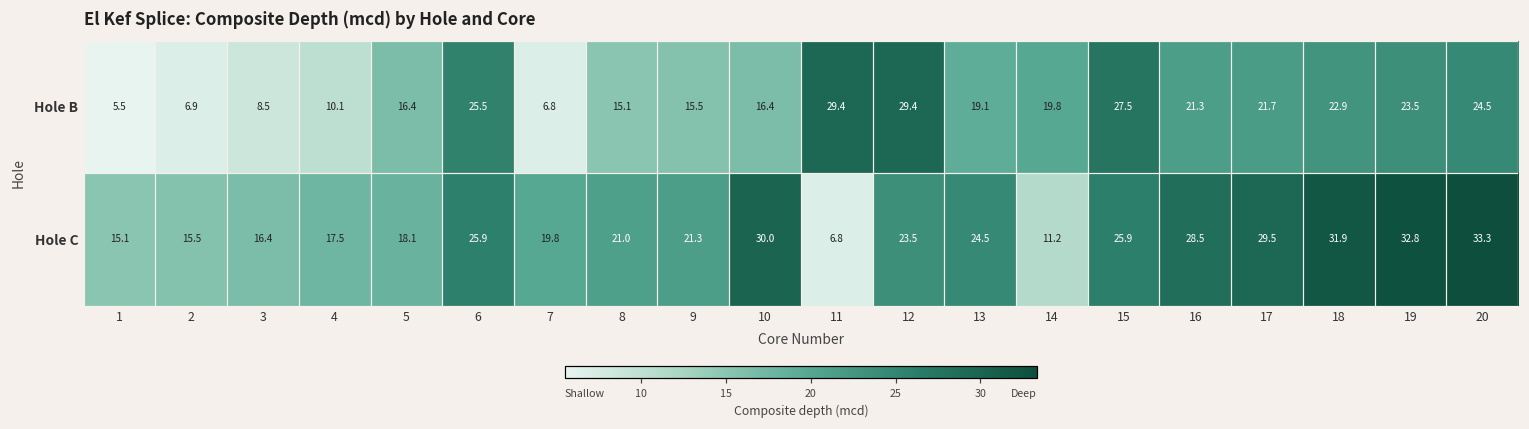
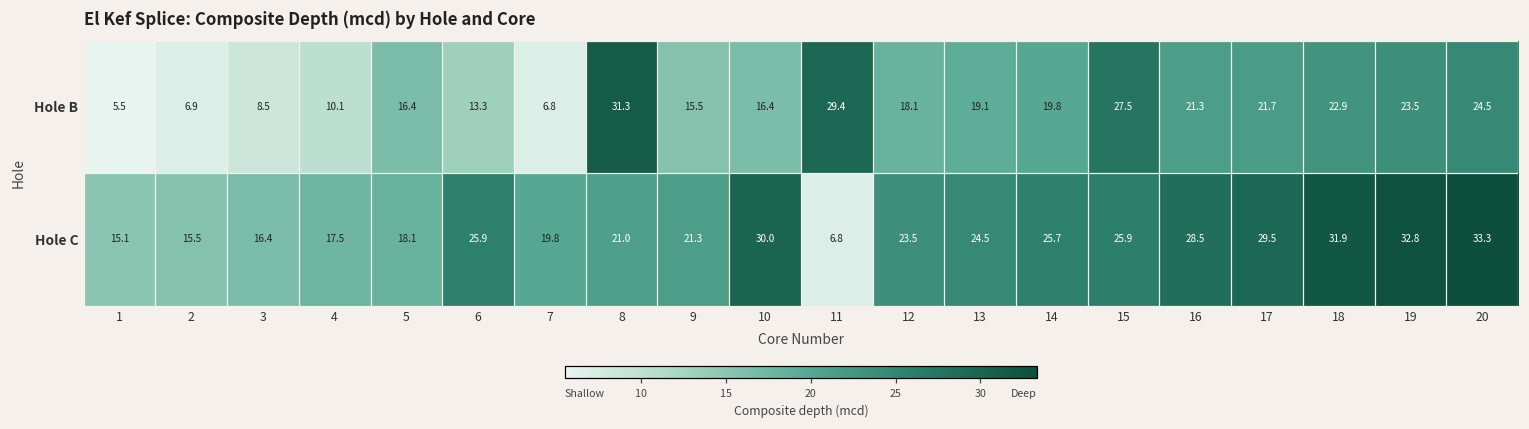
  {
    "Hole B": {
      "1": 5.5,
      "2": 6.9,
      "3": 8.5,
      "4": 10.1,
      "5": 16.4,
-     "6": 25.5,
+     "6": 13.3,
      "7": 6.8,
-     "8": 15.1,
+     "8": 31.3,
      "9": 15.5,
      "10": 16.4,
      "11": 29.4,
-     "12": 29.4,
+     "12": 18.1,
      "13": 19.1,
      "14": 19.8,
      "15": 27.5,
      "16": 21.3,
      "17": 21.7,
      "18": 22.9,
      "19": 23.5,
      "20": 24.5
    },
    "Hole C": {
      "1": 15.1,
      "2": 15.5,
      "3": 16.4,
      "4": 17.5,
      "5": 18.1,
      "6": 25.9,
      "7": 19.8,
      "8": 21.0,
      "9": 21.3,
      "10": 30.0,
      "11": 6.8,
      "12": 23.5,
      "13": 24.5,
-     "14": 11.2,
+     "14": 25.7,
      "15": 25.9,
      "16": 28.5,
      "17": 29.5,
      "18": 31.9,
      "19": 32.8,
      "20": 33.3
    }
  }
